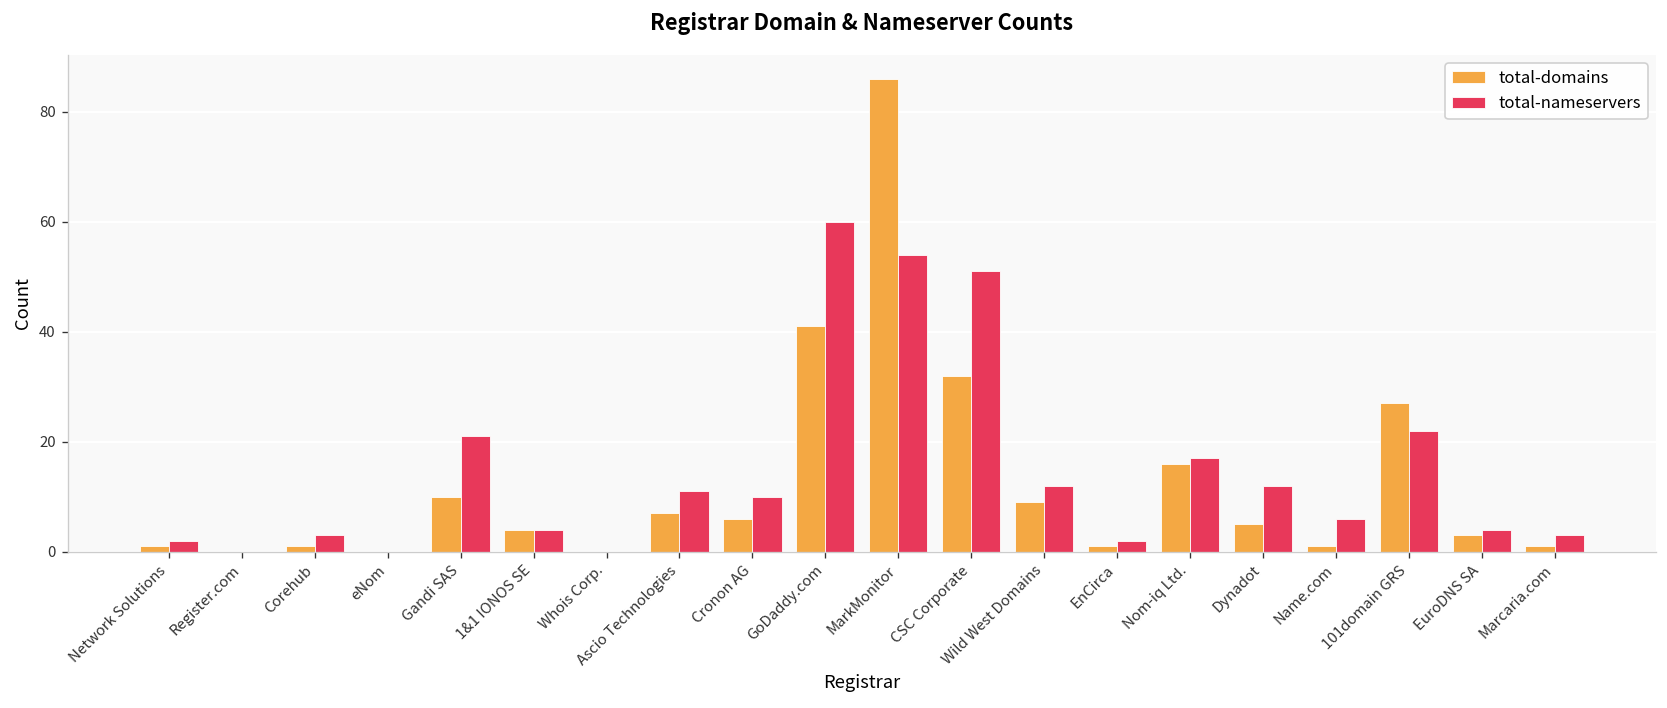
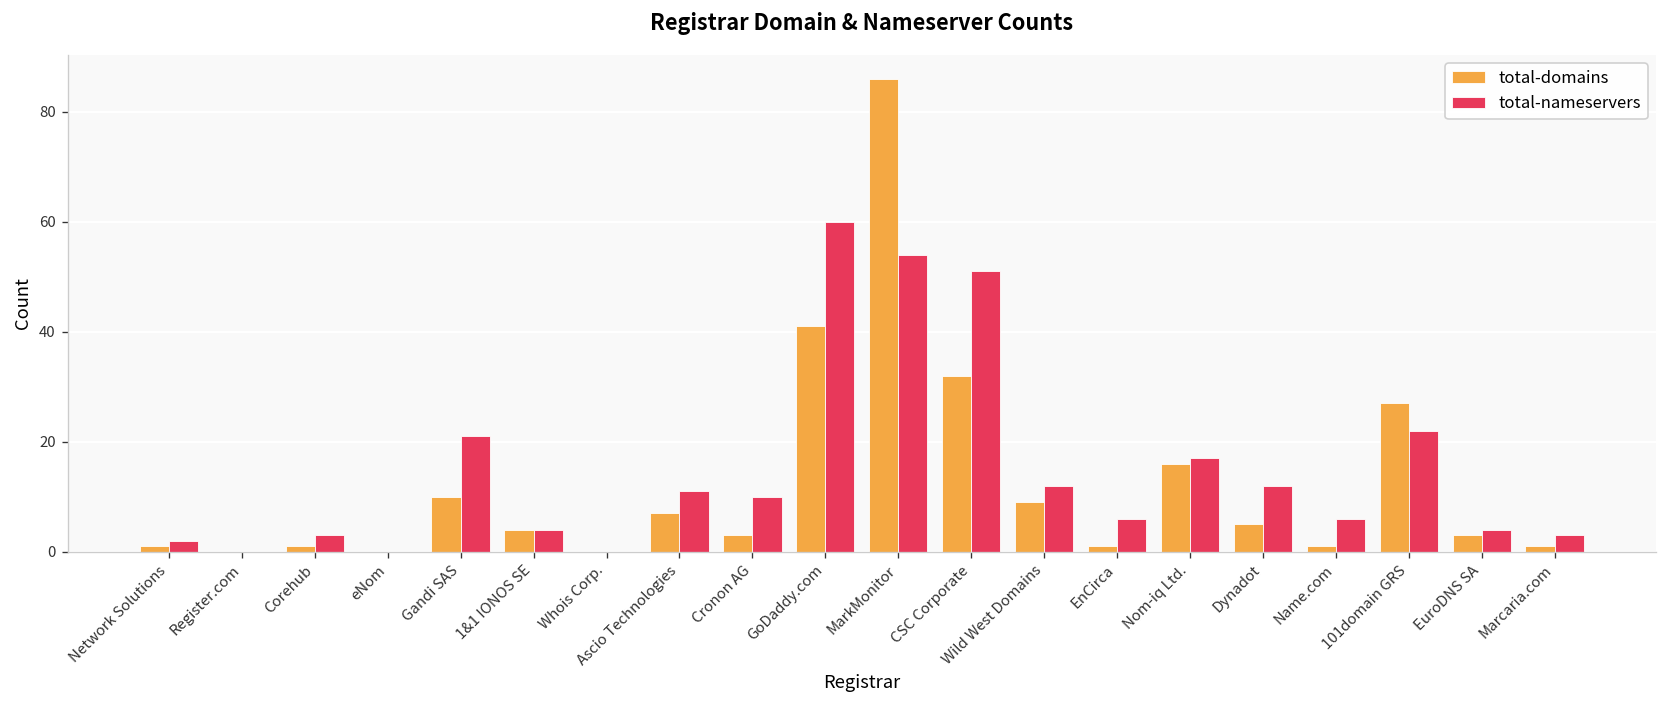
  {
    "total-domains": {
      "Network Solutions": 1,
      "Register.com": 0,
      "Corehub": 1,
      "eNom": 0,
      "Gandi SAS": 10,
      "1&1 IONOS SE": 4,
      "Whois Corp.": 0,
      "Ascio Technologies": 7,
-     "Cronon AG": 6,
+     "Cronon AG": 3,
      "GoDaddy.com": 41,
      "MarkMonitor": 86,
      "CSC Corporate": 32,
      "Wild West Domains": 9,
      "EnCirca": 1,
      "Nom-iq Ltd.": 16,
      "Dynadot": 5,
      "Name.com": 1,
      "101domain GRS": 27,
      "EuroDNS SA": 3,
      "Marcaria.com": 1
    },
    "total-nameservers": {
      "Network Solutions": 2,
      "Register.com": 0,
      "Corehub": 3,
      "eNom": 0,
      "Gandi SAS": 21,
      "1&1 IONOS SE": 4,
      "Whois Corp.": 0,
      "Ascio Technologies": 11,
      "Cronon AG": 10,
      "GoDaddy.com": 60,
      "MarkMonitor": 54,
      "CSC Corporate": 51,
      "Wild West Domains": 12,
-     "EnCirca": 2,
+     "EnCirca": 6,
      "Nom-iq Ltd.": 17,
      "Dynadot": 12,
      "Name.com": 6,
      "101domain GRS": 22,
      "EuroDNS SA": 4,
      "Marcaria.com": 3
    }
  }
